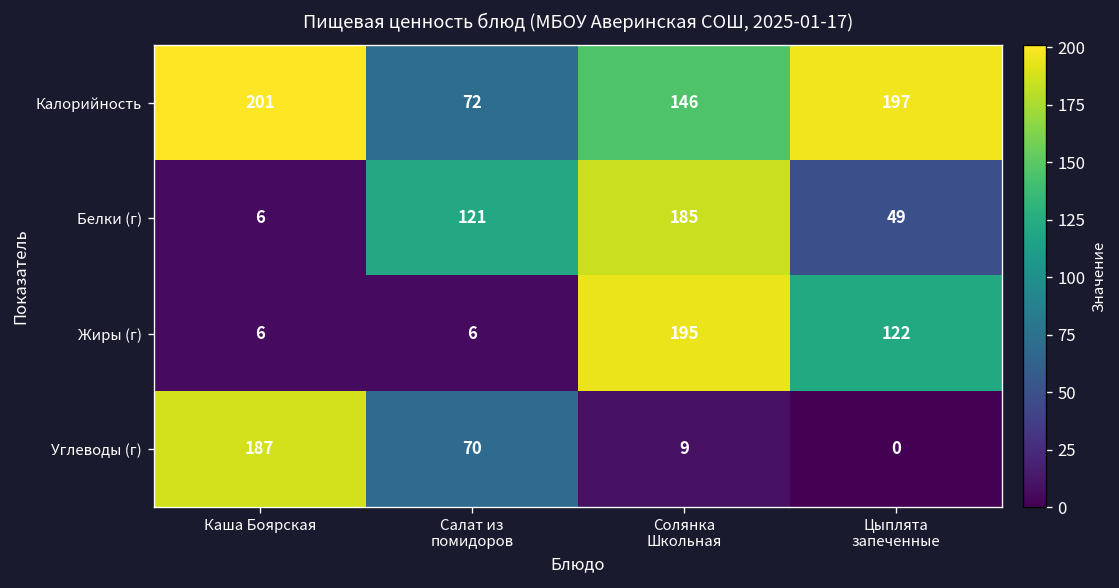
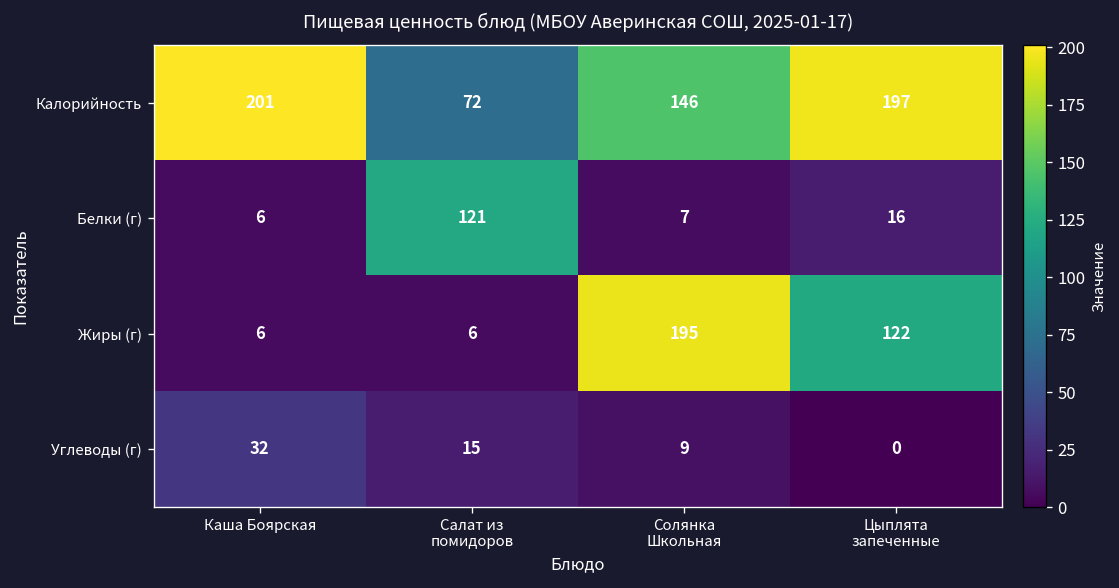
  {
    "Калорийность": {
      "Каша Боярская": 201,
      "Салат из помидоров": 72,
      "Солянка Школьная": 146,
      "Цыплята запеченные": 197
    },
    "Белки (г)": {
      "Каша Боярская": 6,
      "Салат из помидоров": 121,
-     "Солянка Школьная": 185,
-     "Цыплята запеченные": 49
+     "Солянка Школьная": 7,
+     "Цыплята запеченные": 16
    },
    "Жиры (г)": {
      "Каша Боярская": 6,
      "Салат из помидоров": 6,
      "Солянка Школьная": 195,
      "Цыплята запеченные": 122
    },
    "Углеводы (г)": {
-     "Каша Боярская": 187,
-     "Салат из помидоров": 70,
+     "Каша Боярская": 32,
+     "Салат из помидоров": 15,
      "Солянка Школьная": 9,
      "Цыплята запеченные": 0
    }
  }
